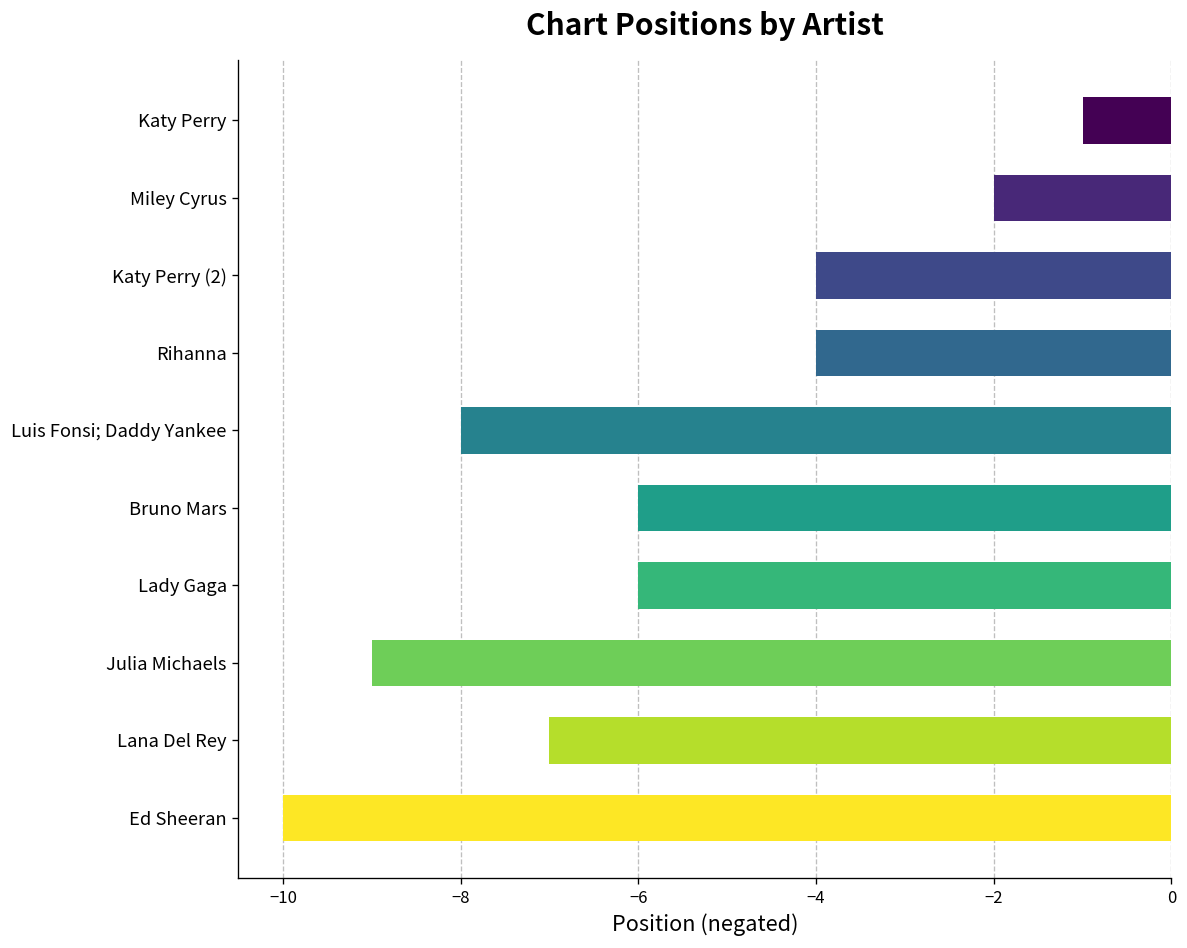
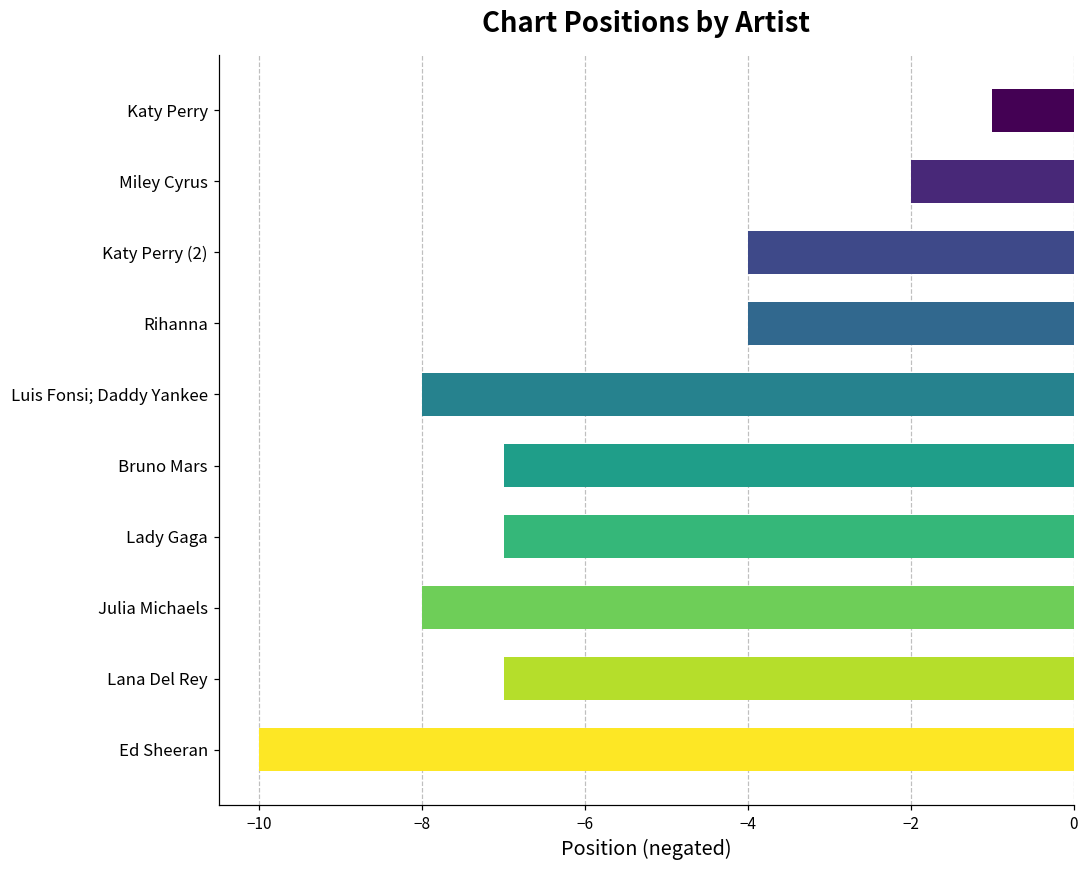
  {
    "Katy Perry": -1.0,
    "Miley Cyrus": -2.0,
    "Katy Perry (2)": -4.0,
    "Rihanna": -4.0,
    "Luis Fonsi; Daddy Yankee": -8.0,
-   "Bruno Mars": -6.0,
-   "Lady Gaga": -6.0,
-   "Julia Michaels": -9.0,
+   "Bruno Mars": -7.0,
+   "Lady Gaga": -7.0,
+   "Julia Michaels": -8.0,
    "Lana Del Rey": -7.0,
    "Ed Sheeran": -10.0
  }
